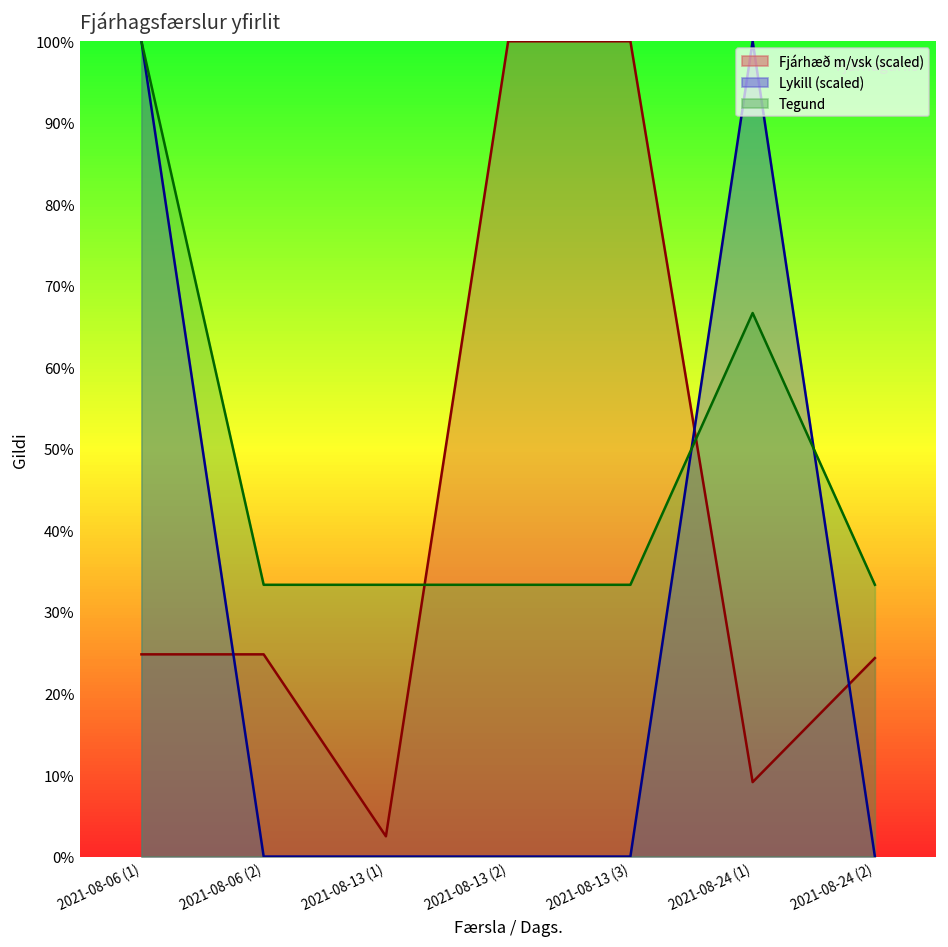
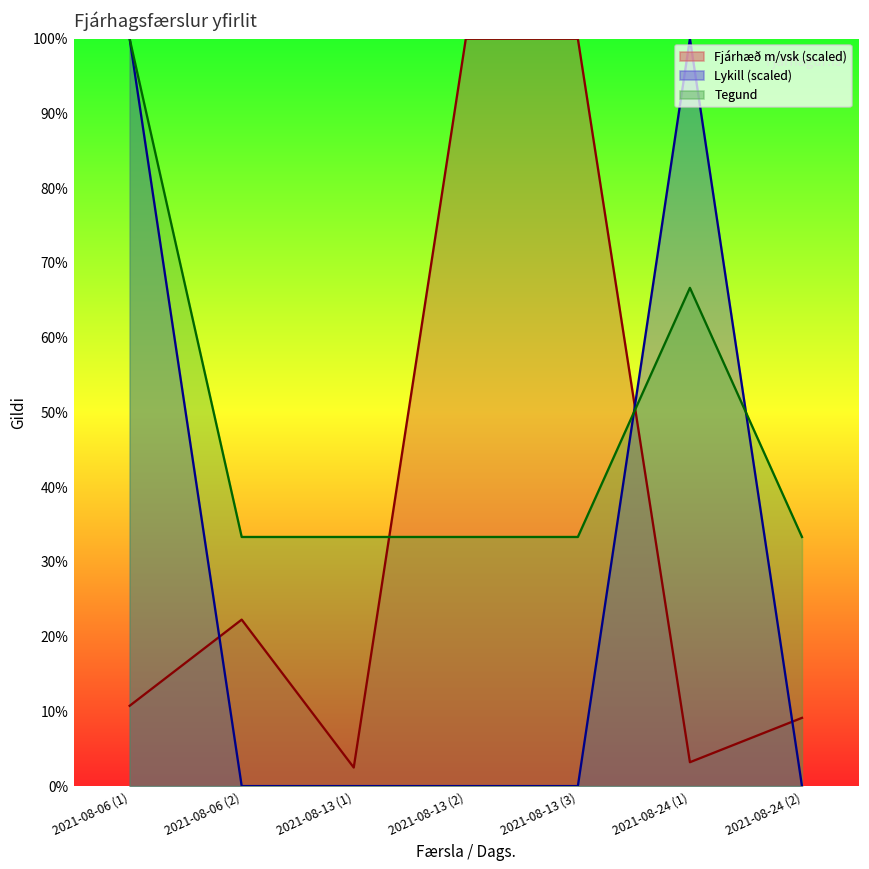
  {
    "Fjárhæð m/vsk (scaled)": {
-     "2021-08-06 (1)": "25%",
-     "2021-08-06 (2)": "25%",
+     "2021-08-06 (1)": "11%",
+     "2021-08-06 (2)": "22%",
      "2021-08-13 (1)": "2%",
      "2021-08-13 (2)": "100%",
      "2021-08-13 (3)": "100%",
-     "2021-08-24 (1)": "9%",
-     "2021-08-24 (2)": "24%"
+     "2021-08-24 (1)": "3%",
+     "2021-08-24 (2)": "9%"
    },
    "Lykill (scaled)": {
      "2021-08-06 (2)": "0%",
      "2021-08-13 (1)": "0%",
      "2021-08-13 (2)": "0%",
      "2021-08-13 (3)": "0%",
      "2021-08-24 (1)": "100%",
      "2021-08-24 (2)": "0%"
    },
    "Tegund": {
      "2021-08-06 (2)": "33%",
      "2021-08-13 (1)": "33%",
      "2021-08-13 (2)": "33%",
      "2021-08-13 (3)": "33%",
      "2021-08-24 (1)": "67%",
      "2021-08-24 (2)": "33%"
    }
  }
